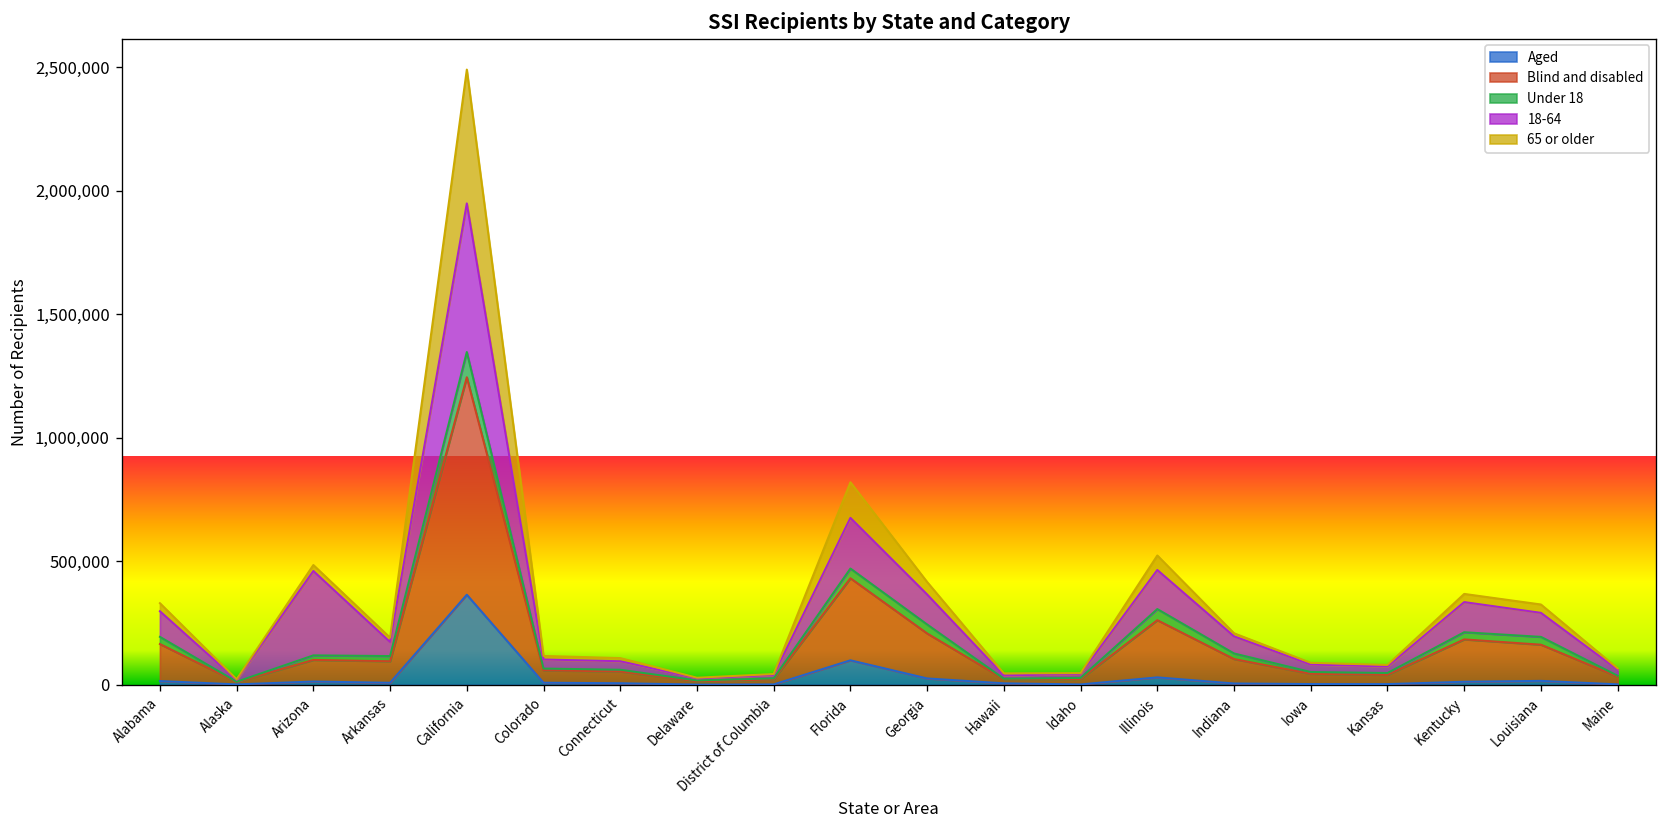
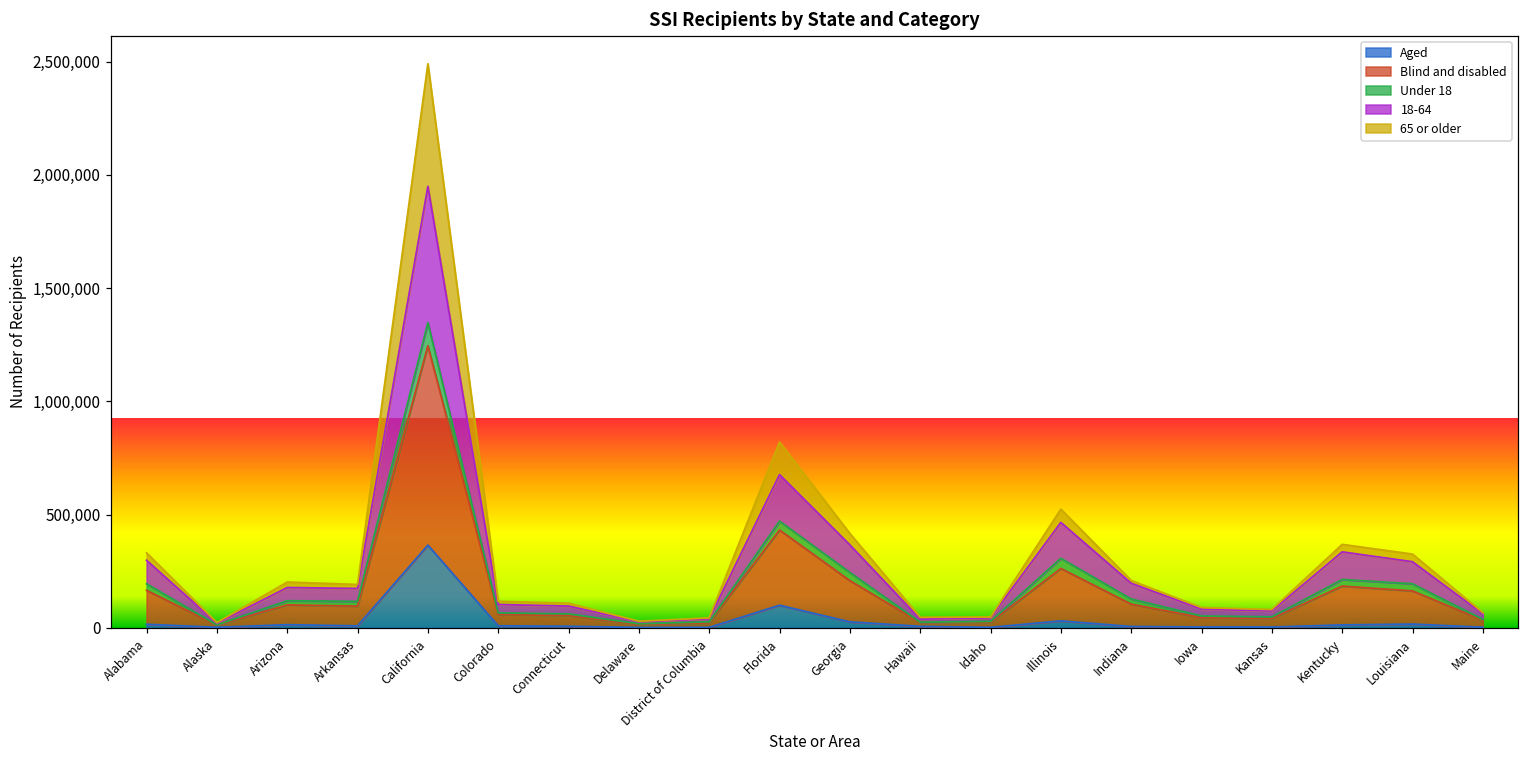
  {
    "Aged": {
      "Alabama": "20,000",
      "Arizona": "10,000",
      "Arkansas": "10,000",
      "California": "360,000",
      "Colorado": "10,000",
      "Connecticut": "10,000",
      "Delaware": "0",
      "District of Columbia": "0",
      "Florida": "100,000",
      "Georgia": "30,000",
      "Hawaii": "10,000",
      "Idaho": "0",
      "Illinois": "30,000",
      "Indiana": "10,000",
      "Iowa": "0",
      "Kansas": "0",
      "Kentucky": "10,000",
      "Louisiana": "20,000",
      "Maine": "0"
    },
    "Blind and disabled": {
      "Alabama": "150,000",
      "Arizona": "90,000",
      "Arkansas": "90,000",
      "California": "880,000",
      "Florida": "330,000",
      "Georgia": "180,000",
      "Illinois": "230,000",
      "Indiana": "100,000",
      "Kentucky": "170,000",
      "Louisiana": "150,000"
    },
    "Under 18": {
      "Alabama": "30,000",
      "Arizona": "20,000",
      "Arkansas": "20,000",
      "California": "100,000",
      "Florida": "40,000",
      "Georgia": "40,000",
      "Illinois": "50,000",
      "Indiana": "20,000",
      "Kentucky": "30,000",
      "Louisiana": "30,000"
    },
    "18-64": {
      "Alabama": "100,000",
-     "Arizona": "340,000",
+     "Arizona": "60,000",
      "Arkansas": "60,000",
      "California": "600,000",
      "Colorado": "40,000",
      "Connecticut": "30,000",
      "Florida": "210,000",
      "Georgia": "120,000",
      "Illinois": "160,000",
      "Indiana": "70,000",
      "Kentucky": "120,000",
      "Louisiana": "100,000"
    },
    "65 or older": {
      "Alabama": "30,000",
      "Arizona": "20,000",
      "Arkansas": "20,000",
      "California": "540,000",
      "Colorado": "10,000",
      "Connecticut": "10,000",
      "Florida": "140,000",
      "Georgia": "50,000",
      "Illinois": "60,000",
      "Indiana": "10,000",
      "Kentucky": "30,000",
      "Louisiana": "30,000"
    }
  }
